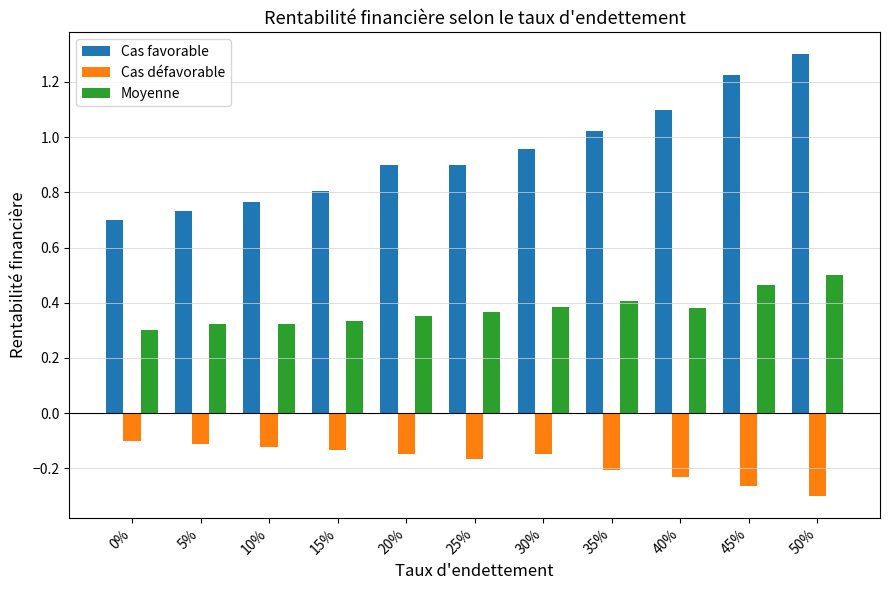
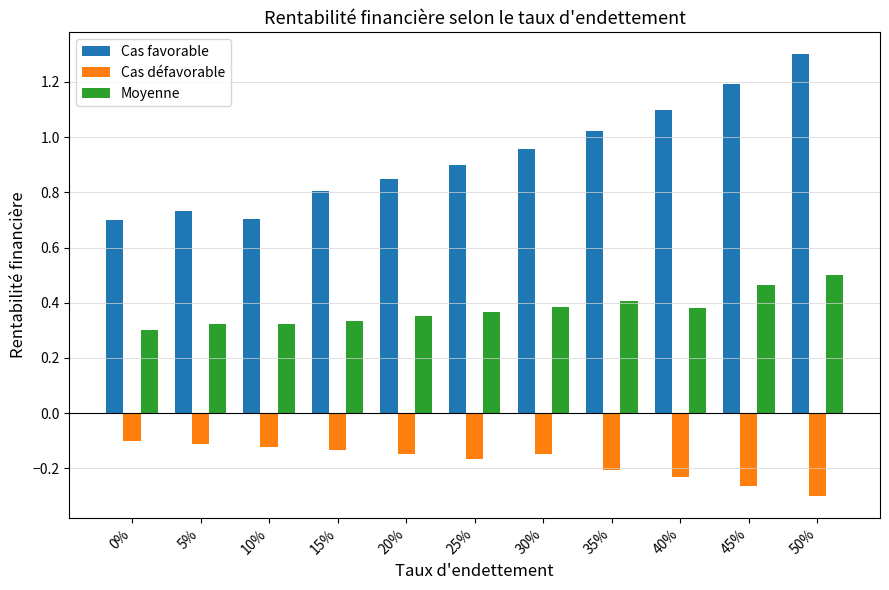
  {
    "Cas favorable": {
      "0%": 0.70,
      "5%": 0.73,
-     "10%": 0.77,
+     "10%": 0.70,
      "15%": 0.81,
-     "20%": 0.90,
+     "20%": 0.85,
      "25%": 0.90,
      "30%": 0.96,
      "35%": 1.02,
      "40%": 1.10,
-     "45%": 1.22,
+     "45%": 1.19,
      "50%": 1.30
    },
    "Cas défavorable": {
      "0%": -0.10,
      "5%": -0.11,
      "10%": -0.12,
      "15%": -0.14,
      "20%": -0.15,
      "25%": -0.17,
      "30%": -0.15,
      "35%": -0.21,
      "40%": -0.23,
      "45%": -0.26,
      "50%": -0.30
    },
    "Moyenne": {
      "0%": 0.30,
      "5%": 0.32,
      "10%": 0.32,
      "15%": 0.34,
      "20%": 0.35,
      "25%": 0.37,
      "30%": 0.39,
      "35%": 0.41,
      "40%": 0.38,
      "45%": 0.46,
      "50%": 0.50
    }
  }
